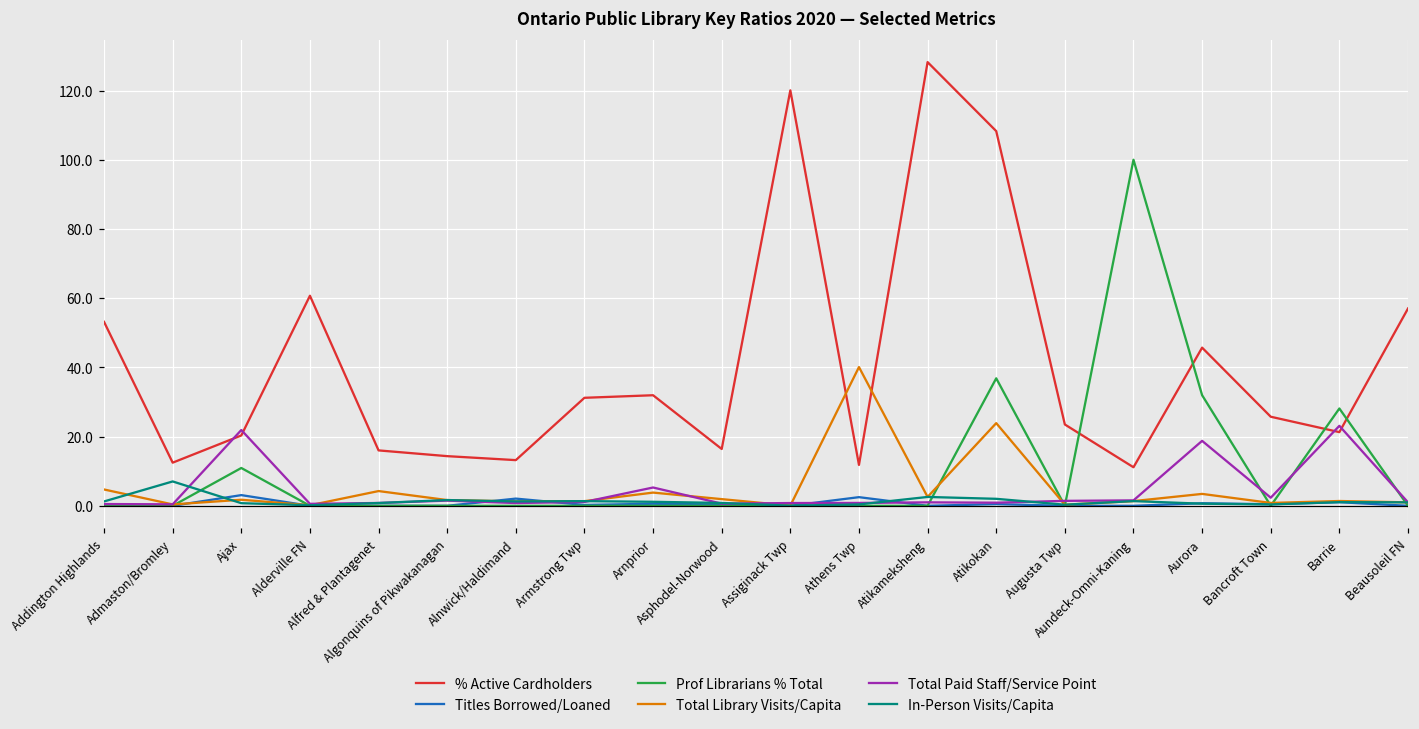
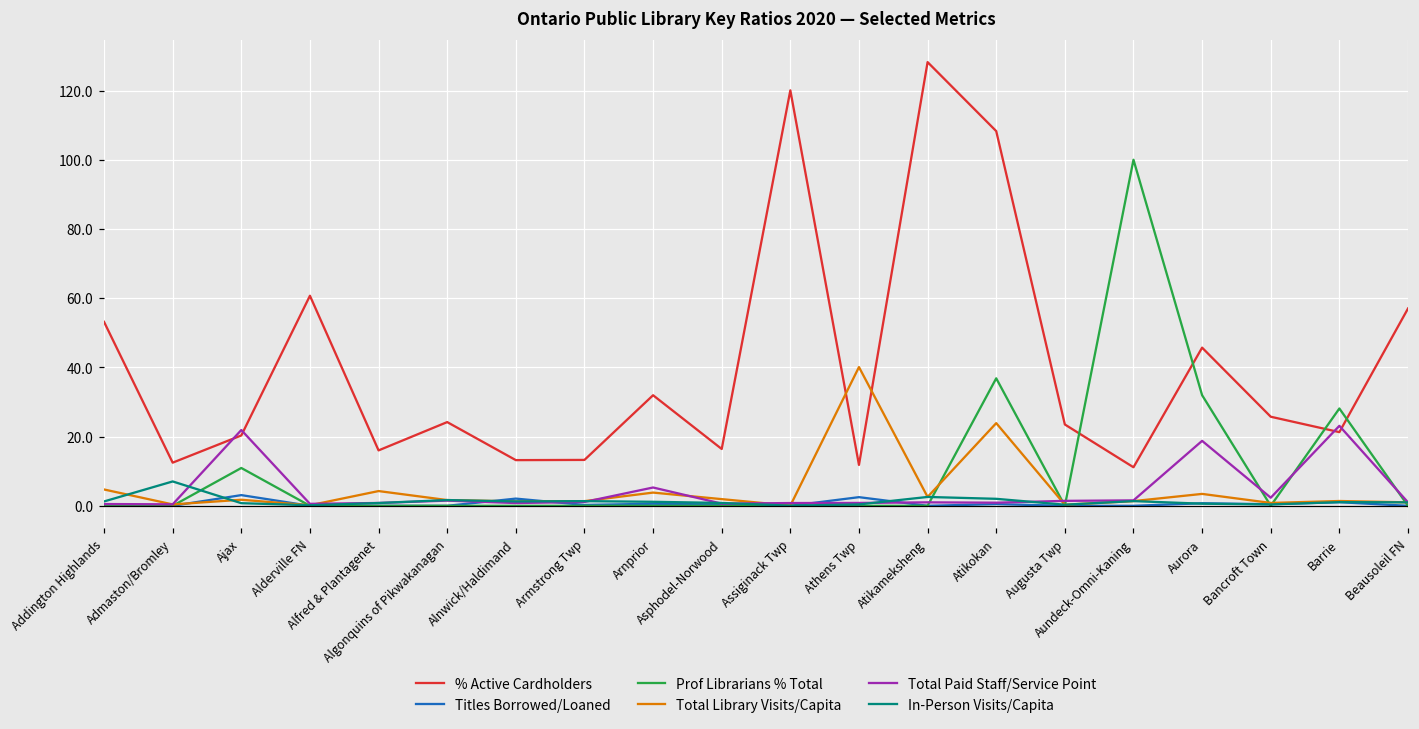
  {
    "% Active Cardholders": {
      "Addington Highlands": 53,
      "Admaston/Bromley": 12,
      "Ajax": 20,
      "Alderville FN": 61,
      "Alfred & Plantagenet": 16,
-     "Algonquins of Pikwakanagan": 14,
+     "Algonquins of Pikwakanagan": 24,
      "Alnwick/Haldimand": 13,
-     "Armstrong Twp": 31,
+     "Armstrong Twp": 13,
      "Arnprior": 32,
      "Asphodel-Norwood": 16,
      "Assiginack Twp": 120,
      "Athens Twp": 12,
      "Atikameksheng": 128,
      "Atikokan": 108,
      "Augusta Twp": 24,
      "Aundeck-Omni-Kaning": 11,
      "Aurora": 46,
      "Bancroft Town": 26,
      "Barrie": 21,
      "Beausoleil FN": 57
    },
    "Titles Borrowed/Loaned": {
      "Ajax": 3,
      "Athens Twp": 3,
      "Aundeck-Omni-Kaning": 0
    },
    "Prof Librarians % Total": {
      "Ajax": 11,
      "Atikokan": 37,
      "Aundeck-Omni-Kaning": 100,
      "Aurora": 32,
      "Barrie": 28
    },
    "Total Library Visits/Capita": {
      "Addington Highlands": 5,
      "Ajax": 2,
      "Alfred & Plantagenet": 4,
      "Arnprior": 4,
      "Asphodel-Norwood": 2,
      "Athens Twp": 40,
      "Atikokan": 24,
      "Aurora": 3
    },
    "Total Paid Staff/Service Point": {
      "Ajax": 22,
      "Arnprior": 5,
      "Atikameksheng": 1,
      "Augusta Twp": 1,
      "Aurora": 19,
      "Bancroft Town": 2,
      "Barrie": 23
    },
    "In-Person Visits/Capita": {
      "Admaston/Bromley": 7,
      "Ajax": 1,
      "Atikokan": 2
    }
  }
